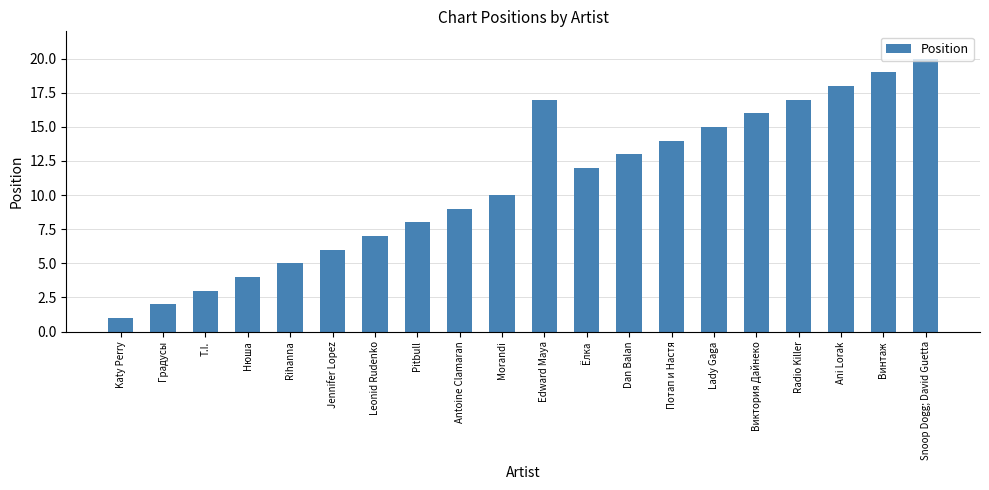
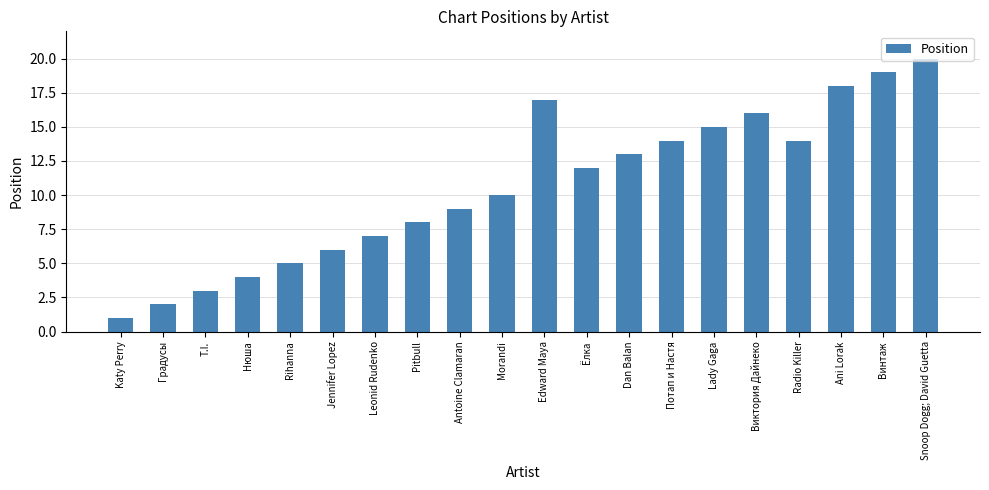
  {
    "Katy Perry": 1,
    "Градусы": 2,
    "T.I.": 3,
    "Нюша": 4,
    "Rihanna": 5,
    "Jennifer Lopez": 6,
    "Leonid Rudenko": 7,
    "Pitbull": 8,
    "Antoine Clamaran": 9,
    "Morandi": 10,
    "Edward Maya": 17,
    "Ёлка": 12,
    "Dan Balan": 13,
    "Потап и Настя": 14,
    "Lady Gaga": 15,
    "Виктория Дайнеко": 16,
-   "Radio Killer": 17,
+   "Radio Killer": 14,
    "Ani Lorak": 18,
    "Винтаж": 19
  }
